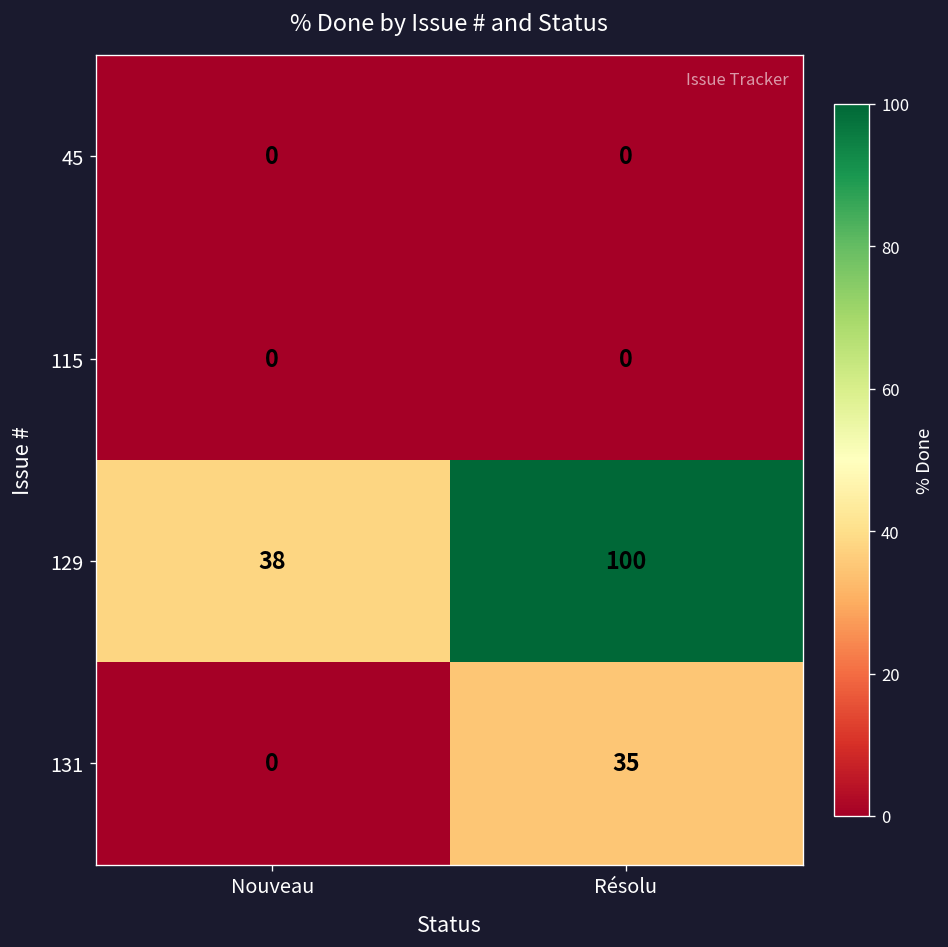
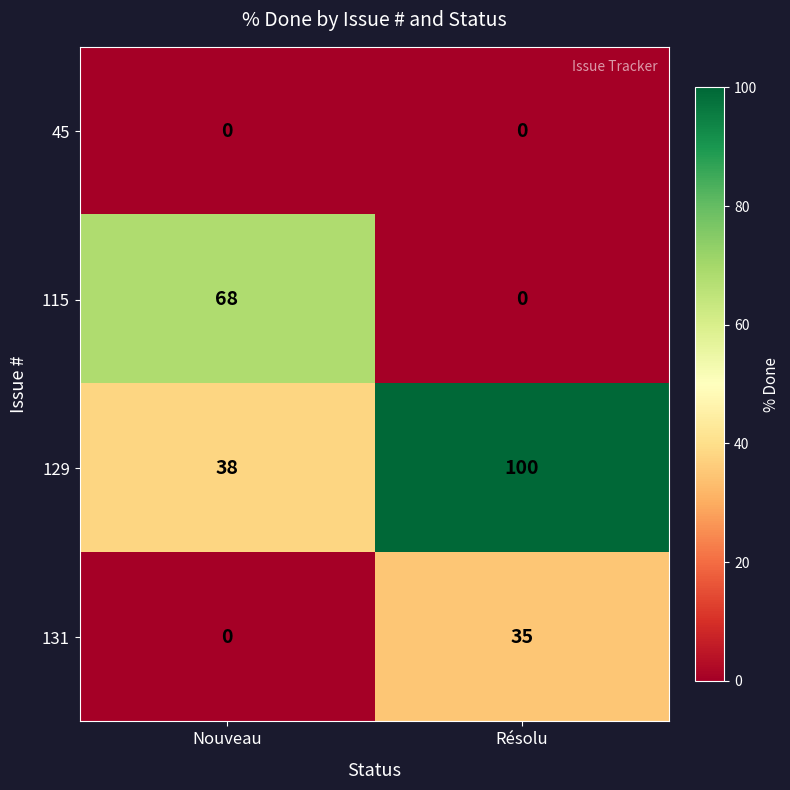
  {
    "45": {
      "Nouveau": 0
    },
    "115": {
-     "Nouveau": 0,
+     "Nouveau": 68,
      "Résolu": 0
    },
    "129": {
      "Nouveau": 38,
      "Résolu": 100
    },
    "131": {
      "Nouveau": 0,
      "Résolu": 35
    }
  }
